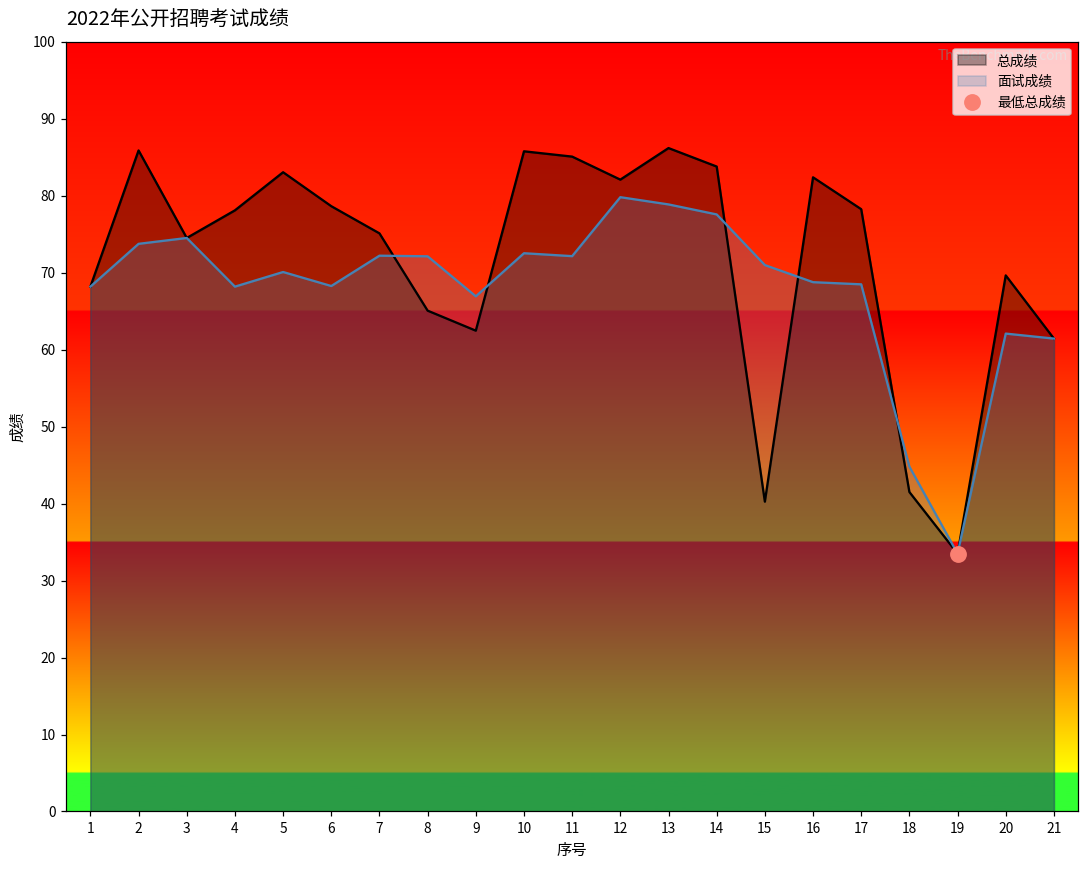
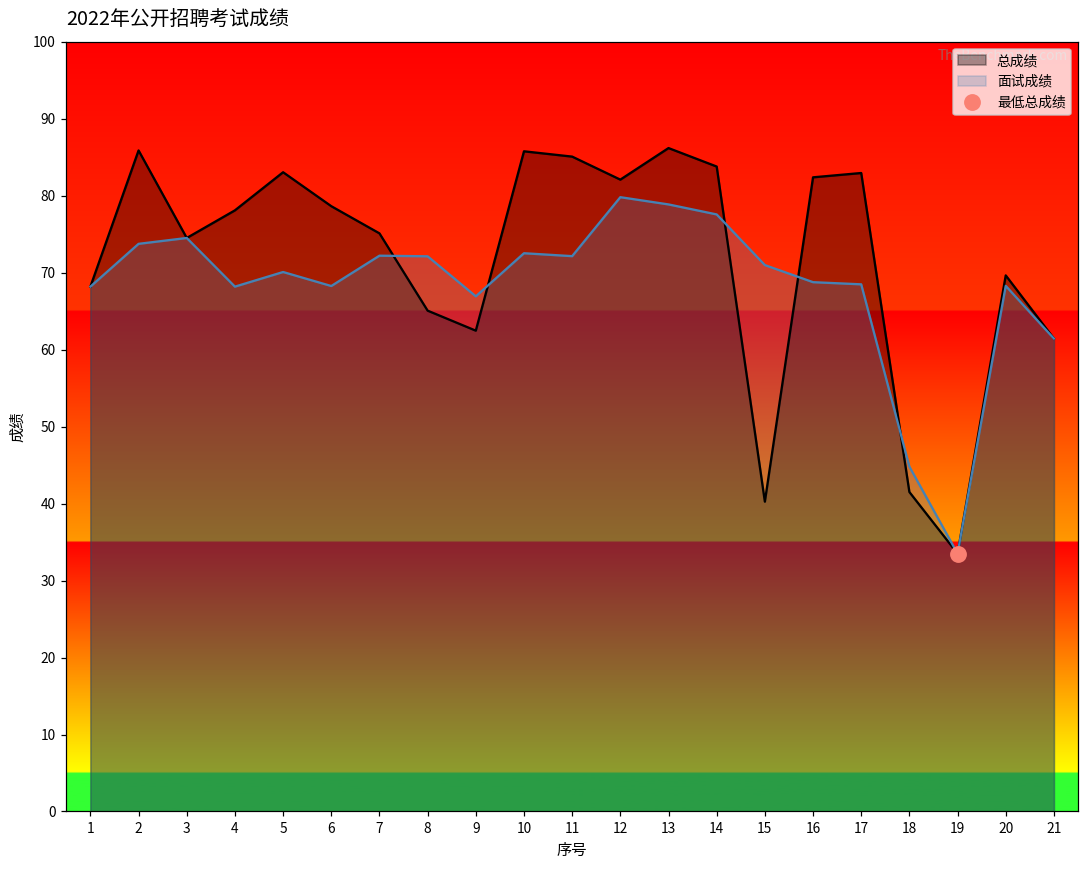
  {
    "总成绩": {
      "2": 86,
      "4": 78,
      "5": 83,
      "6": 79,
      "7": 75,
      "8": 65,
      "9": 62,
      "10": 86,
      "11": 85,
      "12": 82,
      "13": 86,
      "14": 84,
      "15": 40,
      "16": 82,
-     "17": 78,
+     "17": 83,
      "18": 42,
      "20": 70
    },
    "面试成绩": {
      "2": 74,
      "4": 68,
      "5": 70,
      "6": 68,
      "7": 72,
      "8": 72,
      "9": 67,
      "10": 73,
      "11": 72,
      "12": 80,
      "13": 79,
      "14": 78,
      "15": 71,
      "16": 69,
      "17": 68,
      "18": 45,
-     "20": 62
+     "20": 68
    }
  }
